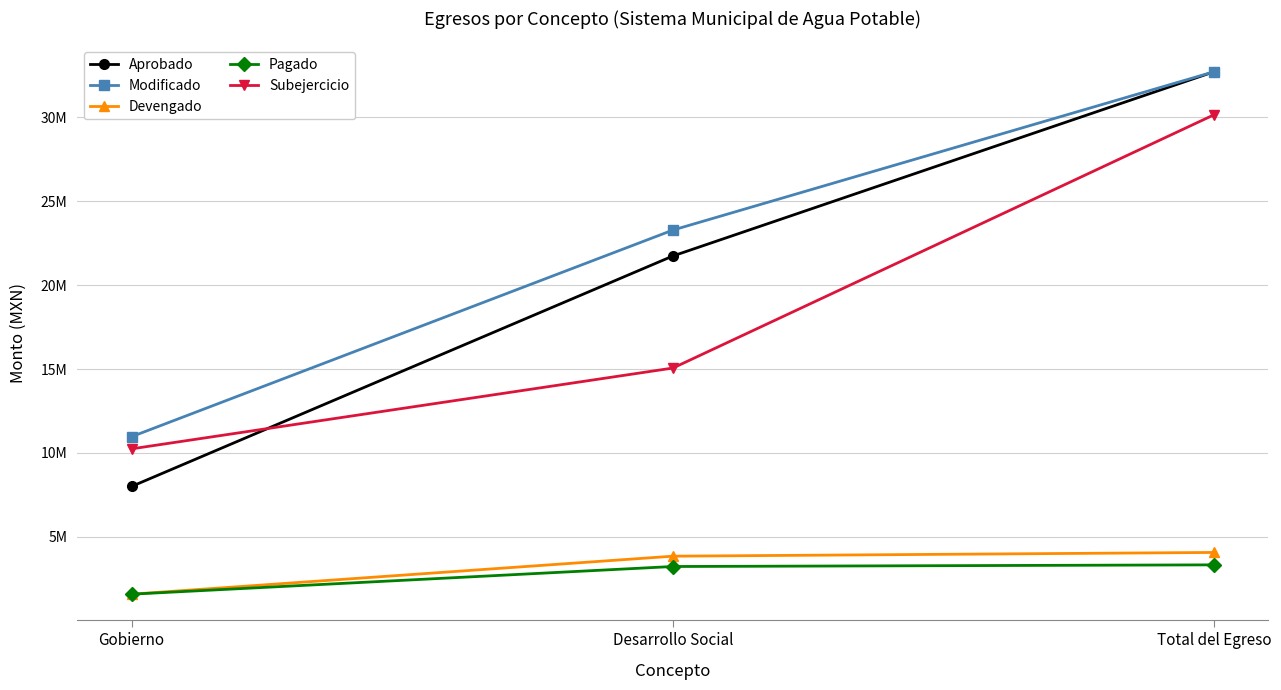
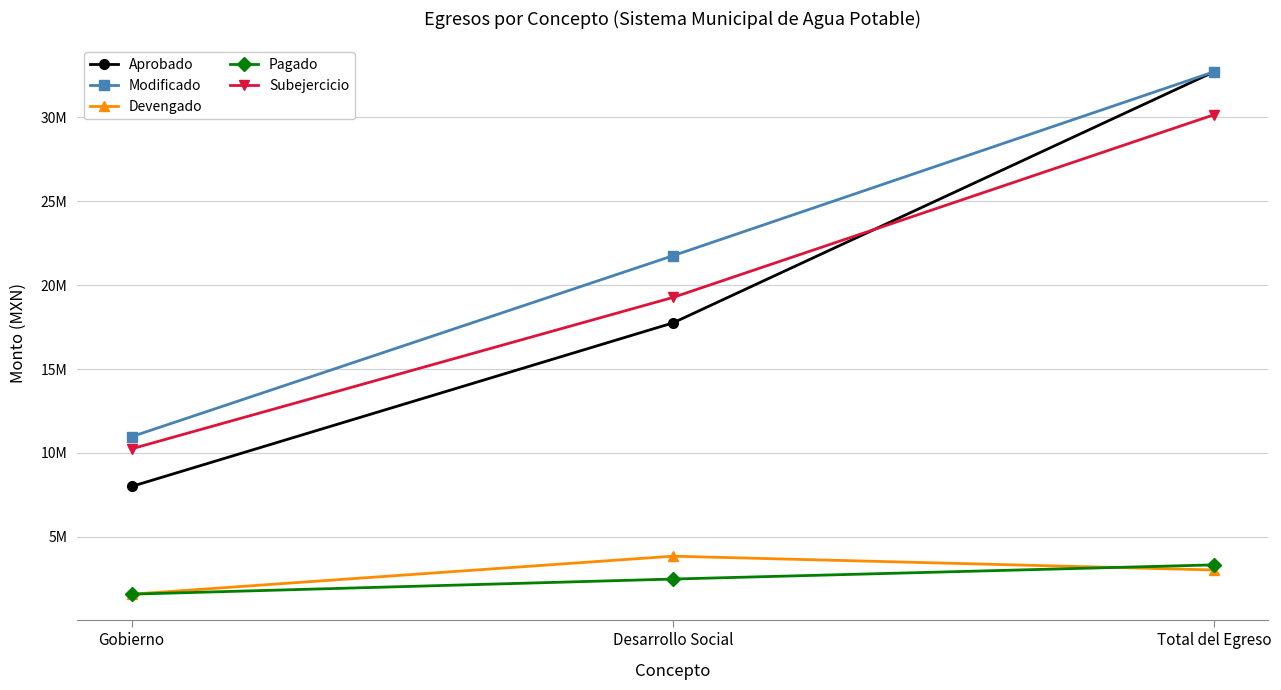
  {
    "Aprobado": {
      "Gobierno": 8000000,
-     "Desarrollo Social": 21700000
+     "Desarrollo Social": 17800000
    },
    "Modificado": {
      "Gobierno": 11000000,
-     "Desarrollo Social": 23300000
+     "Desarrollo Social": 21800000
    },
    "Devengado": {
      "Desarrollo Social": 3900000,
-     "Total del Egreso": 4100000
+     "Total del Egreso": 3000000
    },
    "Pagado": {
-     "Desarrollo Social": 3200000,
+     "Desarrollo Social": 2500000,
      "Total del Egreso": 3300000
    },
    "Subejercicio": {
      "Gobierno": 10200000,
-     "Desarrollo Social": 15100000,
+     "Desarrollo Social": 19300000,
      "Total del Egreso": 30200000
    }
  }
